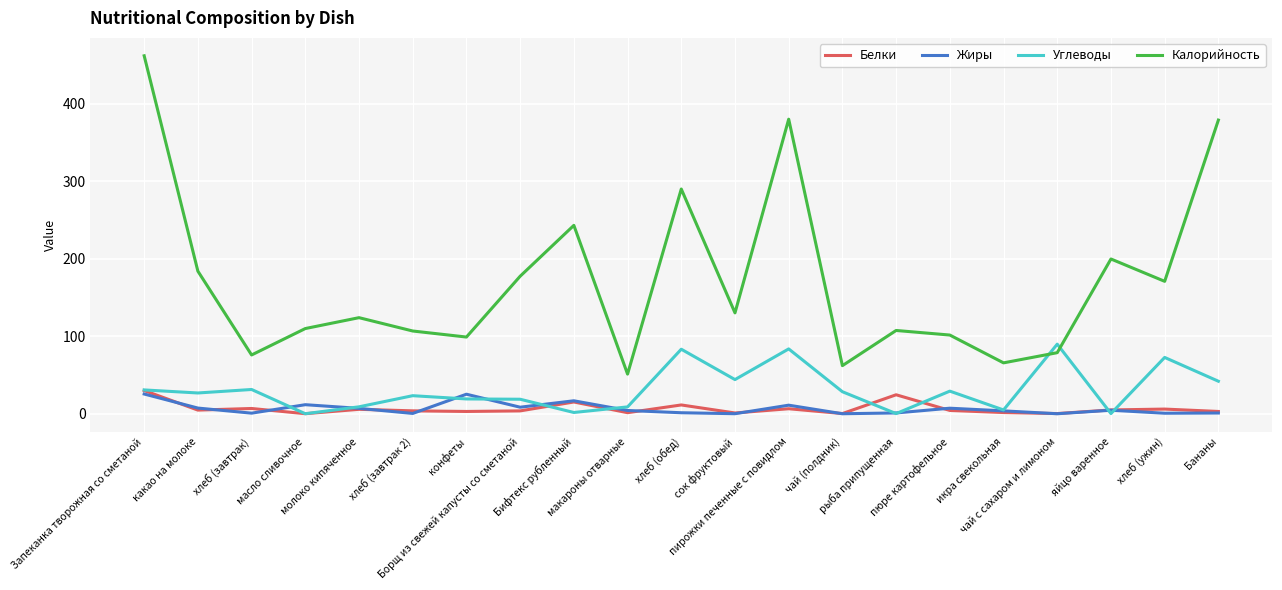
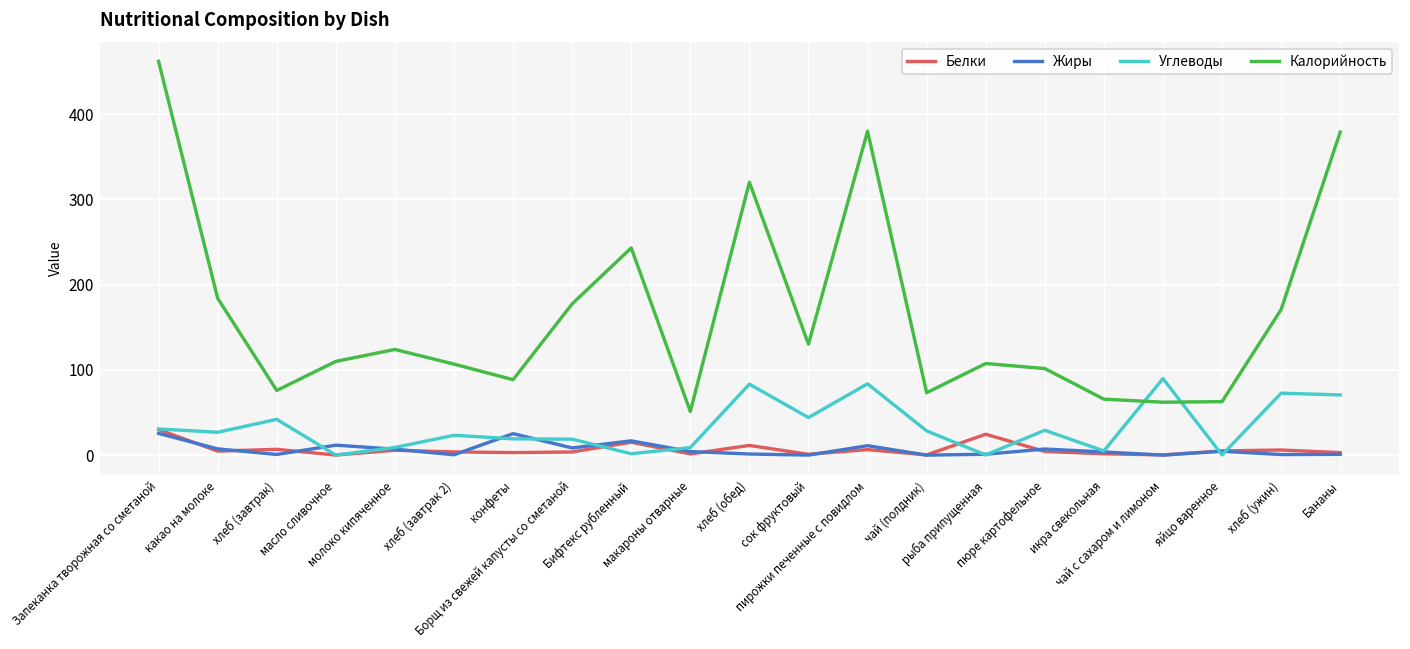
  {
    "Белки": {
      "хлеб (завтрак)": 10,
      "хлеб (завтрак 2)": 0,
      "конфеты": 0,
      "Борщ из свежей капусты со сметаной": 0,
      "хлеб (обед)": 10,
      "пирожки печенные с повидлом": 10,
      "рыба припущенная": 20,
      "хлеб (ужин)": 10
    },
    "Жиры": {
      "Запеканка творожная со сметаной": 30,
      "хлеб (завтрак)": 0,
      "масло сливочное": 10,
      "хлеб (завтрак 2)": 0,
      "конфеты": 30,
      "Борщ из свежей капусты со сметаной": 10,
      "хлеб (обед)": 0,
      "пирожки печенные с повидлом": 10,
      "хлеб (ужин)": 0
    },
    "Углеводы": {
      "какао на молоке": 30,
-     "хлеб (завтрак)": 30,
+     "хлеб (завтрак)": 40,
      "хлеб (завтрак 2)": 20,
      "конфеты": 20,
      "Борщ из свежей капусты со сметаной": 20,
      "Бифтекс рубленный": 0,
      "макароны отварные": 10,
      "хлеб (обед)": 80,
      "сок фруктовый": 40,
      "пирожки печенные с повидлом": 80,
      "чай (полдник)": 30,
      "пюре картофельное": 30,
      "чай с сахаром и лимоном": 90,
      "яйцо варенное": 0,
      "хлеб (ужин)": 70,
-     "Бананы": 40
+     "Бананы": 70
    },
    "Калорийность": {
      "Запеканка творожная со сметаной": 460,
      "какао на молоке": 180,
      "хлеб (завтрак)": 80,
      "масло сливочное": 110,
      "молоко кипяченное": 120,
      "хлеб (завтрак 2)": 110,
-     "конфеты": 100,
+     "конфеты": 90,
      "Борщ из свежей капусты со сметаной": 180,
      "Бифтекс рубленный": 240,
      "макароны отварные": 50,
-     "хлеб (обед)": 290,
+     "хлеб (обед)": 320,
      "сок фруктовый": 130,
      "пирожки печенные с повидлом": 380,
-     "чай (полдник)": 60,
+     "чай (полдник)": 70,
      "рыба припущенная": 110,
      "пюре картофельное": 100,
      "икра свекольная": 70,
-     "чай с сахаром и лимоном": 80,
-     "яйцо варенное": 200,
+     "чай с сахаром и лимоном": 60,
+     "яйцо варенное": 60,
      "хлеб (ужин)": 170,
      "Бананы": 380
    }
  }
